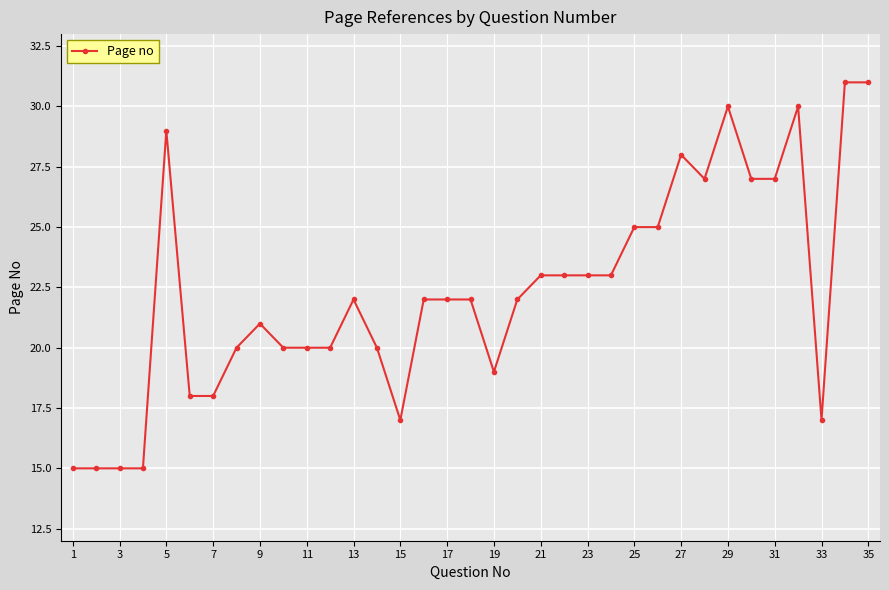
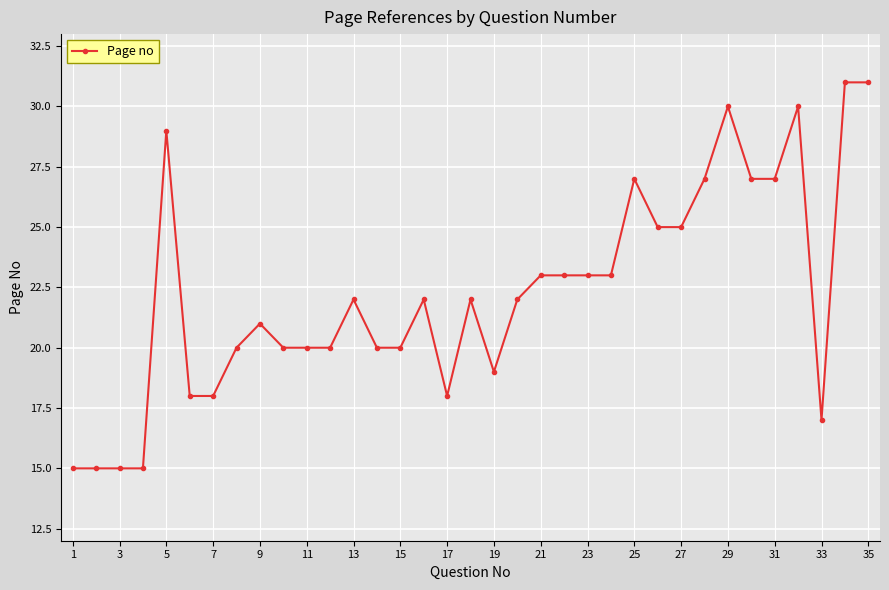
  {
    "1": 15,
    "3": 15,
    "5": 29,
    "7": 18,
    "9": 21,
    "11": 20,
    "13": 22,
-   "15": 17,
-   "17": 22,
+   "15": 20,
+   "17": 18,
    "19": 19,
    "21": 23,
    "23": 23,
-   "25": 25,
-   "27": 28,
+   "25": 27,
+   "27": 25,
    "29": 30,
    "31": 27,
    "33": 17,
    "35": 31
  }
